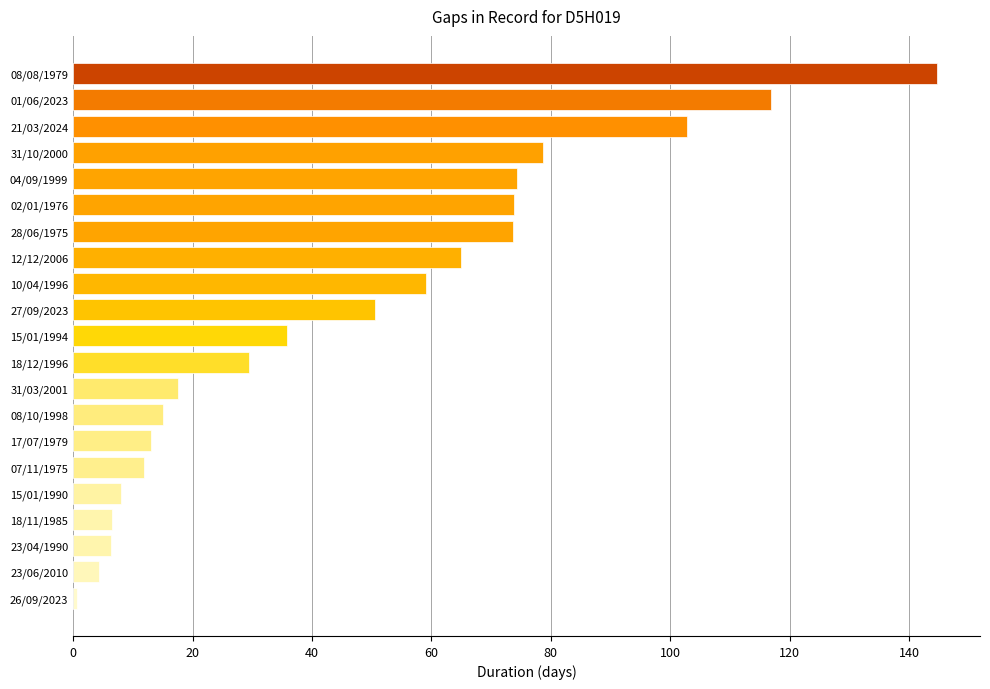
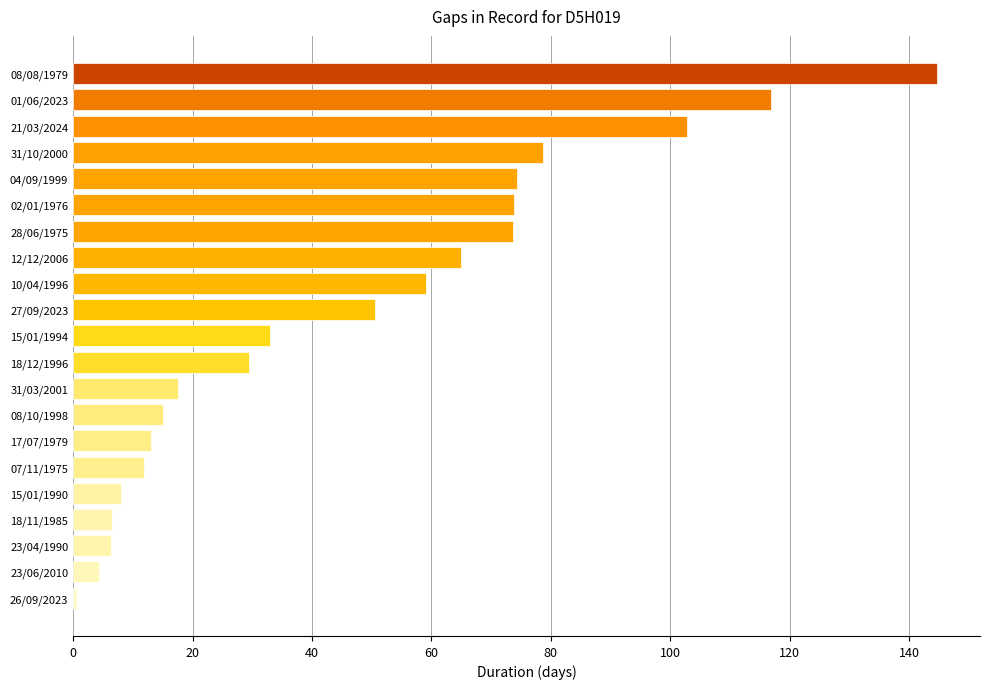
  {
    "08/08/1979": 145,
    "01/06/2023": 117,
    "21/03/2024": 103,
    "31/10/2000": 79,
    "04/09/1999": 74,
    "02/01/1976": 74,
    "28/06/1975": 74,
    "12/12/2006": 65,
    "10/04/1996": 59,
    "27/09/2023": 51,
-   "15/01/1994": 36,
+   "15/01/1994": 33,
    "18/12/1996": 29,
    "31/03/2001": 18,
    "08/10/1998": 15,
    "17/07/1979": 13,
    "07/11/1975": 12,
    "15/01/1990": 8,
    "18/11/1985": 7,
    "23/04/1990": 6,
    "23/06/2010": 4,
    "26/09/2023": 1
  }
